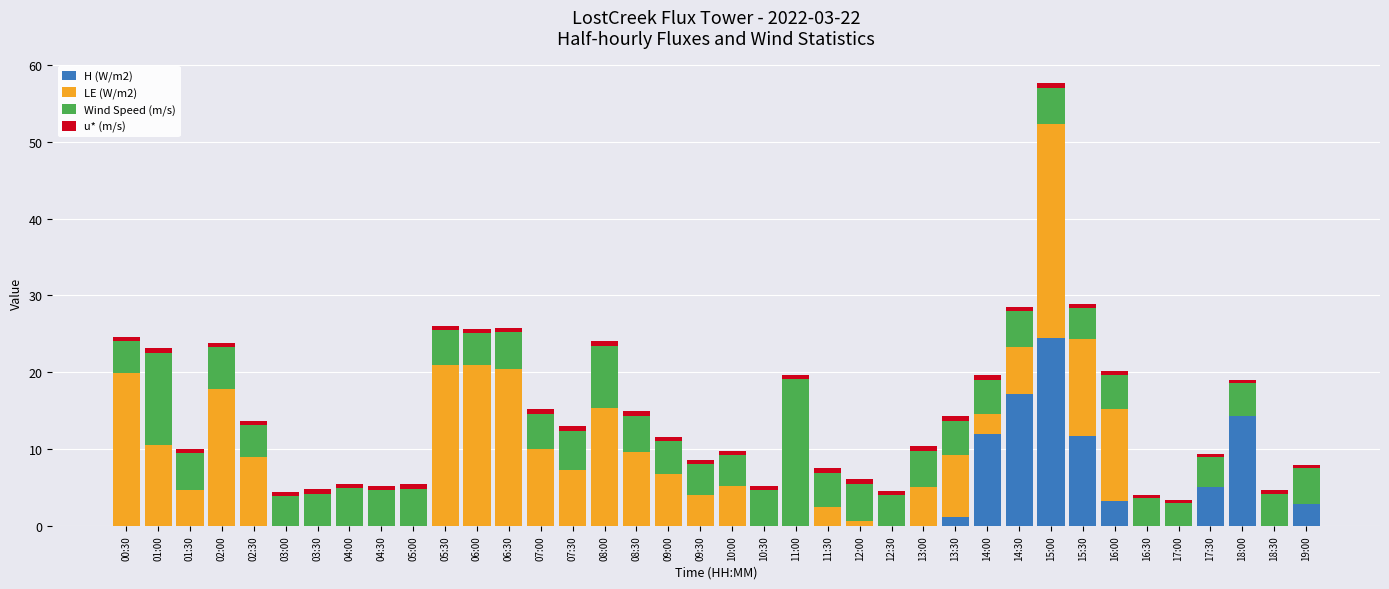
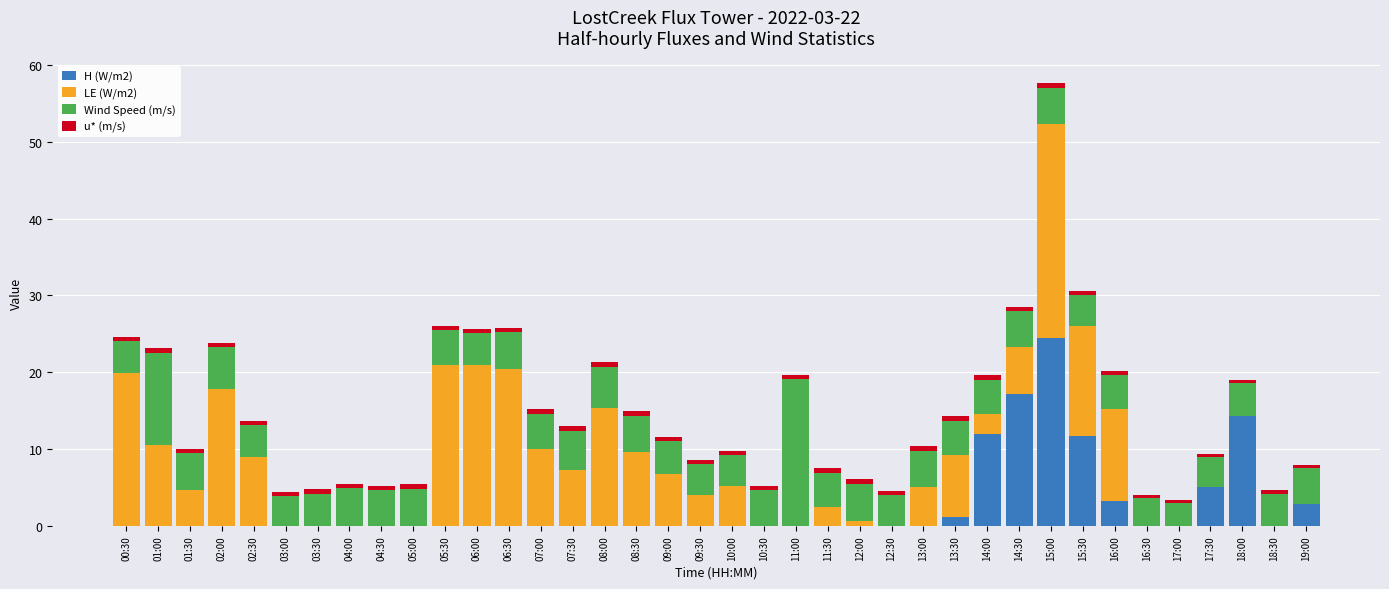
  {
    "H (W/m2)": {
      "00:30": 0,
      "01:00": 0,
      "01:30": 0,
      "02:00": 0,
      "02:30": 0,
      "03:00": 0,
      "03:30": 0,
      "04:00": 0,
      "04:30": 0,
      "05:00": 0,
      "05:30": 0,
      "06:00": 0,
      "06:30": 0,
      "07:00": 0,
      "07:30": 0,
      "08:00": 0,
      "08:30": 0,
      "09:00": 0,
      "09:30": 0,
      "10:00": 0,
      "10:30": 0,
      "11:00": 0,
      "11:30": 0,
      "12:00": 0,
      "12:30": 0,
      "13:00": 0,
      "13:30": 1,
      "14:00": 12,
      "14:30": 17,
      "15:00": 24,
      "15:30": 12,
      "16:00": 3,
      "16:30": 0,
      "17:00": 0,
      "17:30": 5,
      "18:00": 14,
      "18:30": 0,
      "19:00": 3
    },
    "LE (W/m2)": {
      "00:30": 20,
      "01:00": 11,
      "01:30": 5,
      "02:00": 18,
      "02:30": 9,
      "03:00": 0,
      "03:30": 0,
      "04:00": 0,
      "04:30": 0,
      "05:00": 0,
      "05:30": 21,
      "06:00": 21,
      "06:30": 20,
      "07:00": 10,
      "07:30": 7,
      "08:00": 15,
      "08:30": 10,
      "09:00": 7,
      "09:30": 4,
      "10:00": 5,
      "10:30": 0,
      "11:00": 0,
      "11:30": 2,
      "12:00": 1,
      "12:30": 0,
      "13:00": 5,
      "13:30": 8,
      "14:00": 3,
      "14:30": 6,
      "15:00": 28,
-     "15:30": 13,
+     "15:30": 14,
      "16:00": 12,
      "16:30": 0,
      "17:00": 0,
      "17:30": 0,
      "18:00": 0,
      "18:30": 0,
      "19:00": 0
    },
    "Wind Speed (m/s)": {
      "00:30": 4,
      "01:00": 12,
      "01:30": 5,
      "02:00": 5,
      "02:30": 4,
      "03:00": 4,
      "03:30": 4,
      "04:00": 5,
      "04:30": 5,
      "05:00": 5,
      "05:30": 5,
      "06:00": 4,
      "06:30": 5,
      "07:00": 5,
      "07:30": 5,
-     "08:00": 8,
+     "08:00": 5,
      "08:30": 5,
      "09:00": 4,
      "09:30": 4,
      "10:00": 4,
      "10:30": 5,
      "11:00": 19,
      "11:30": 4,
      "12:00": 5,
      "12:30": 4,
      "13:00": 5,
      "13:30": 4,
      "14:00": 4,
      "14:30": 5,
      "15:00": 5,
      "15:30": 4,
      "16:00": 4,
      "16:30": 4,
      "17:00": 3,
      "17:30": 4,
      "18:00": 4,
      "18:30": 4,
      "19:00": 5
    },
    "u* (m/s)": {
      "00:30": 0,
      "01:00": 1,
      "01:30": 1,
      "02:00": 1,
      "02:30": 1,
      "03:00": 1,
      "03:30": 1,
      "04:00": 1,
      "04:30": 1,
      "05:00": 1,
      "05:30": 1,
      "06:00": 1,
      "06:30": 1,
      "07:00": 1,
      "07:30": 1,
      "08:00": 1,
      "08:30": 1,
      "09:00": 1,
      "09:30": 1,
      "10:00": 1,
      "10:30": 1,
      "11:00": 1,
      "11:30": 1,
      "12:00": 1,
      "12:30": 1,
      "13:00": 1,
      "13:30": 1,
      "14:00": 1,
      "14:30": 1,
      "15:00": 1,
      "15:30": 1,
      "16:00": 1,
      "16:30": 0,
      "17:00": 0,
      "17:30": 0,
      "18:00": 1,
      "18:30": 0,
      "19:00": 0
    }
  }
